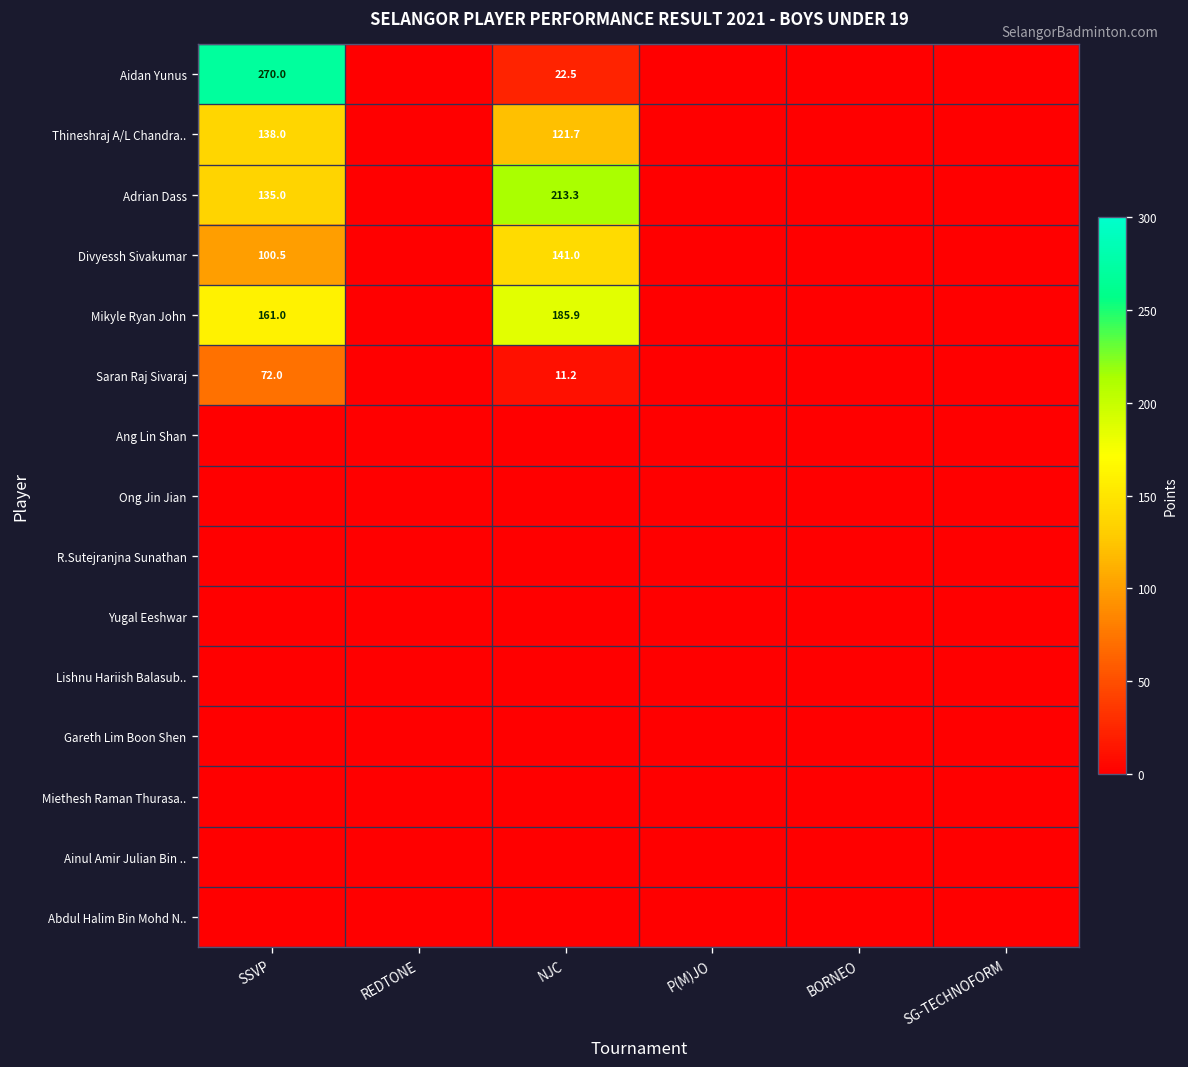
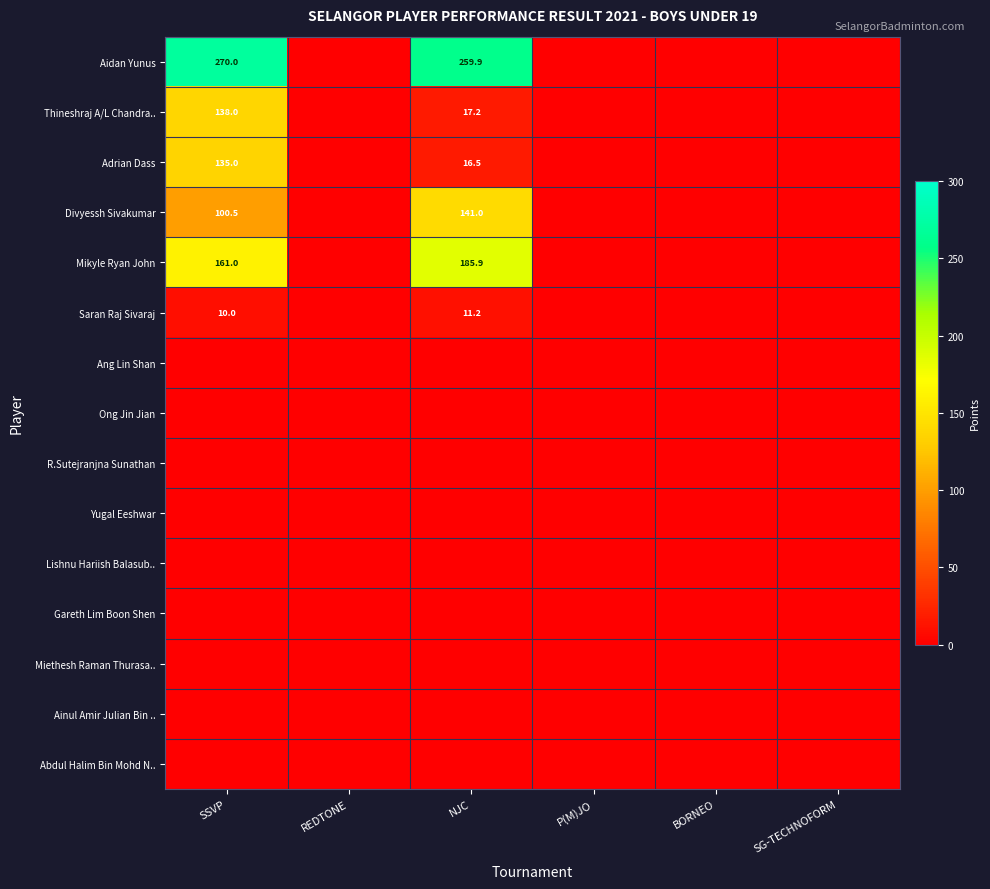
  {
    "Aidan Yunus": {
      "SSVP": 270.0,
-     "NJC": 22.5
+     "NJC": 259.9
    },
    "Thineshraj A/L Chandra..": {
      "SSVP": 138.0,
-     "NJC": 121.7
+     "NJC": 17.2
    },
    "Adrian Dass": {
      "SSVP": 135.0,
-     "NJC": 213.3
+     "NJC": 16.5
    },
    "Divyessh Sivakumar": {
      "SSVP": 100.5,
      "NJC": 141.0
    },
    "Mikyle Ryan John": {
      "SSVP": 161.0,
      "NJC": 185.9
    },
    "Saran Raj Sivaraj": {
-     "SSVP": 72.0,
+     "SSVP": 10.0,
      "NJC": 11.2
    }
  }
